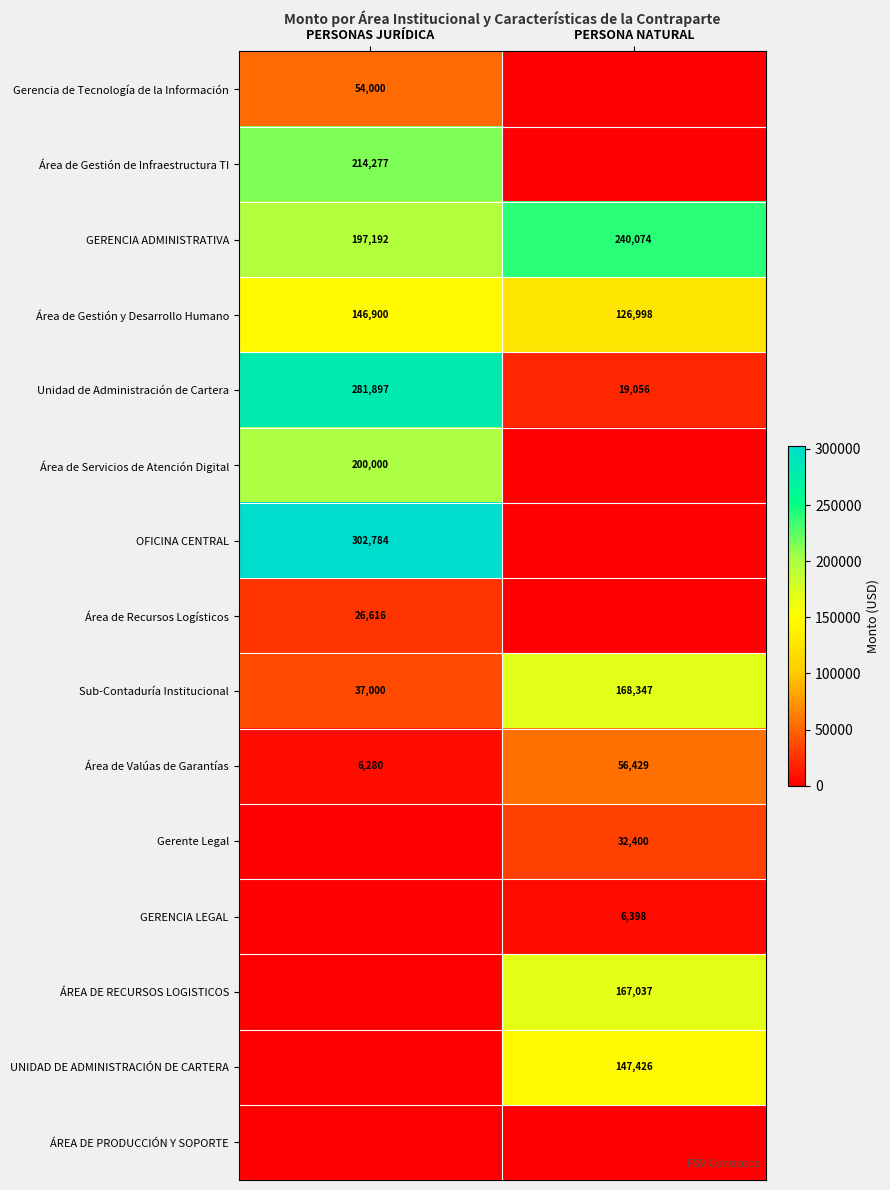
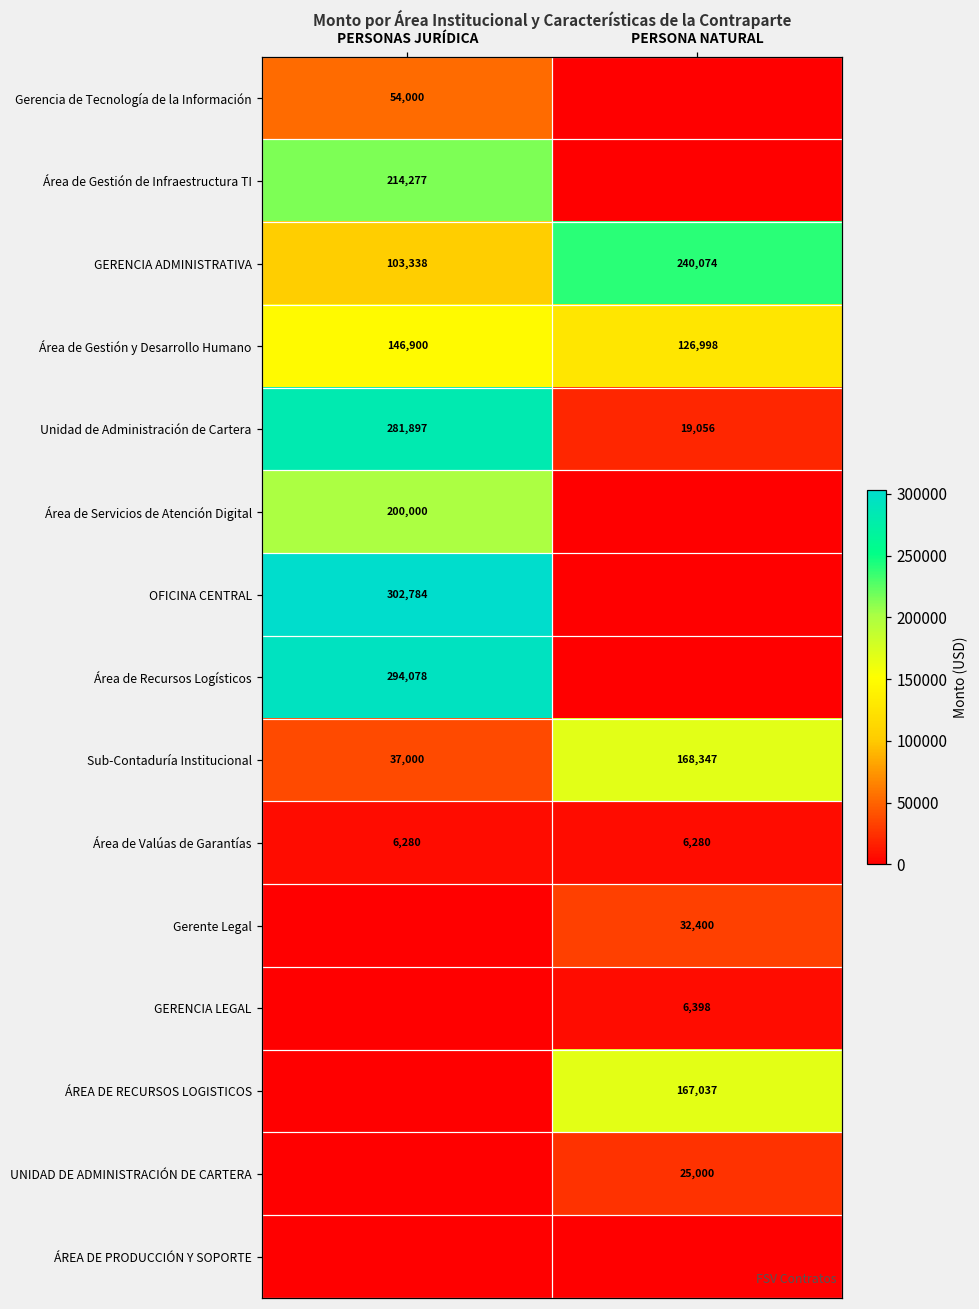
  {
    "Gerencia de Tecnología de la Información": {
      "PERSONAS JURÍDICA": "54,000"
    },
    "Área de Gestión de Infraestructura TI": {
      "PERSONAS JURÍDICA": "214,277"
    },
    "GERENCIA ADMINISTRATIVA": {
-     "PERSONAS JURÍDICA": "197,192",
+     "PERSONAS JURÍDICA": "103,338",
      "PERSONA NATURAL": "240,074"
    },
    "Área de Gestión y Desarrollo Humano": {
      "PERSONAS JURÍDICA": "146,900",
      "PERSONA NATURAL": "126,998"
    },
    "Unidad de Administración de Cartera": {
      "PERSONAS JURÍDICA": "281,897",
      "PERSONA NATURAL": "19,056"
    },
    "Área de Servicios de Atención Digital": {
      "PERSONAS JURÍDICA": "200,000"
    },
    "OFICINA CENTRAL": {
      "PERSONAS JURÍDICA": "302,784"
    },
    "Área de Recursos Logísticos": {
-     "PERSONAS JURÍDICA": "26,616"
+     "PERSONAS JURÍDICA": "294,078"
    },
    "Sub-Contaduría Institucional": {
      "PERSONAS JURÍDICA": "37,000",
      "PERSONA NATURAL": "168,347"
    },
    "Área de Valúas de Garantías": {
      "PERSONAS JURÍDICA": "6,280",
-     "PERSONA NATURAL": "56,429"
+     "PERSONA NATURAL": "6,280"
    },
    "Gerente Legal": {
      "PERSONA NATURAL": "32,400"
    },
    "GERENCIA LEGAL": {
      "PERSONA NATURAL": "6,398"
    },
    "ÁREA DE RECURSOS LOGISTICOS": {
      "PERSONA NATURAL": "167,037"
    },
    "UNIDAD DE ADMINISTRACIÓN DE CARTERA": {
-     "PERSONA NATURAL": "147,426"
+     "PERSONA NATURAL": "25,000"
    }
  }
